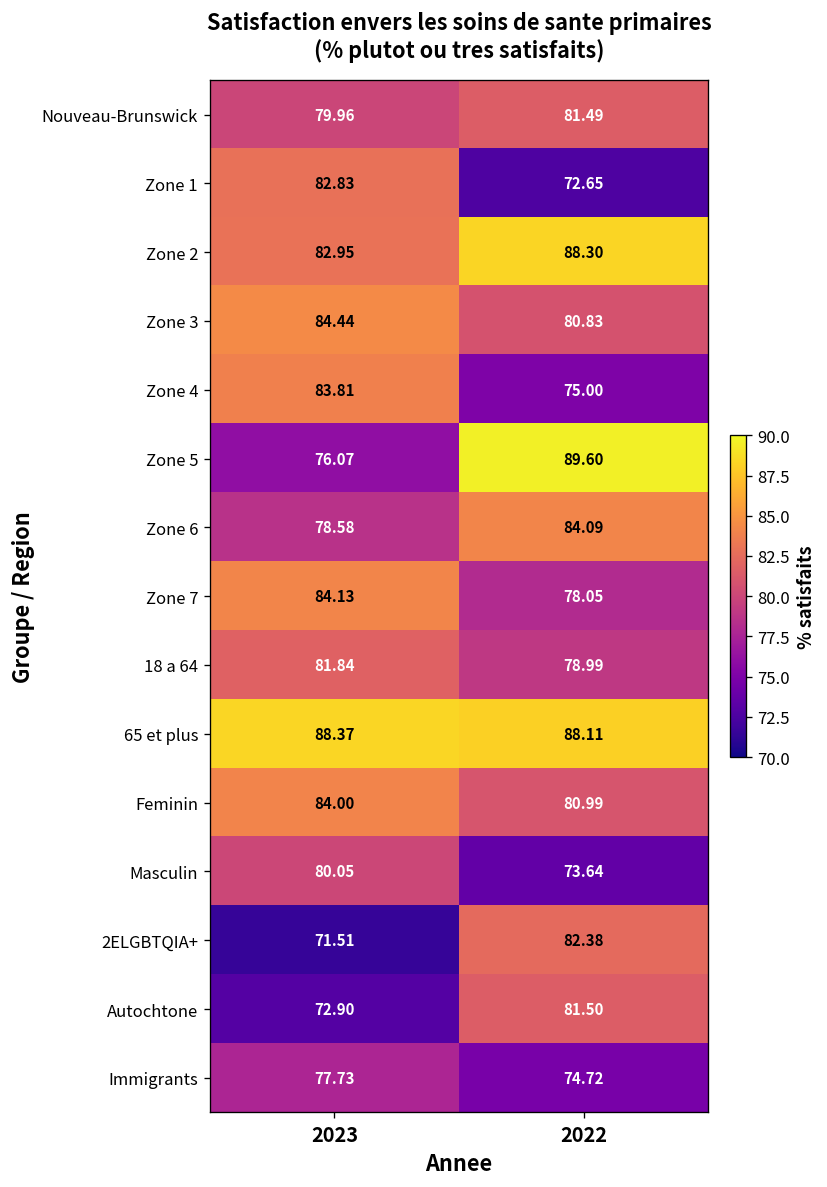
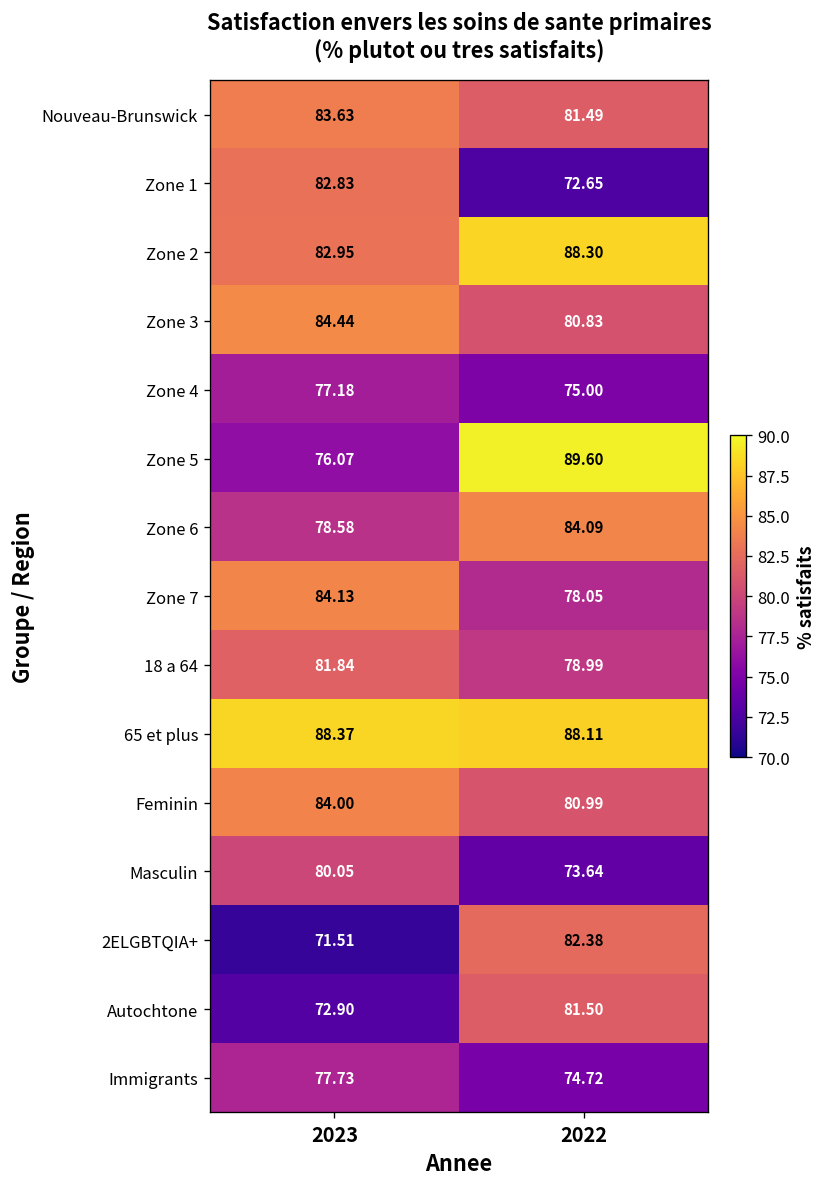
  {
    "Nouveau-Brunswick": {
-     "2023": 79.96,
+     "2023": 83.63,
      "2022": 81.49
    },
    "Zone 1": {
      "2023": 82.83,
      "2022": 72.65
    },
    "Zone 2": {
      "2023": 82.95,
      "2022": 88.30
    },
    "Zone 3": {
      "2023": 84.44,
      "2022": 80.83
    },
    "Zone 4": {
-     "2023": 83.81,
+     "2023": 77.18,
      "2022": 75.00
    },
    "Zone 5": {
      "2023": 76.07,
      "2022": 89.60
    },
    "Zone 6": {
      "2023": 78.58,
      "2022": 84.09
    },
    "Zone 7": {
      "2023": 84.13,
      "2022": 78.05
    },
    "18 a 64": {
      "2023": 81.84,
      "2022": 78.99
    },
    "65 et plus": {
      "2023": 88.37,
      "2022": 88.11
    },
    "Feminin": {
      "2023": 84.00,
      "2022": 80.99
    },
    "Masculin": {
      "2023": 80.05,
      "2022": 73.64
    },
    "2ELGBTQIA+": {
      "2023": 71.51,
      "2022": 82.38
    },
    "Autochtone": {
      "2023": 72.90,
      "2022": 81.50
    },
    "Immigrants": {
      "2023": 77.73,
      "2022": 74.72
    }
  }
